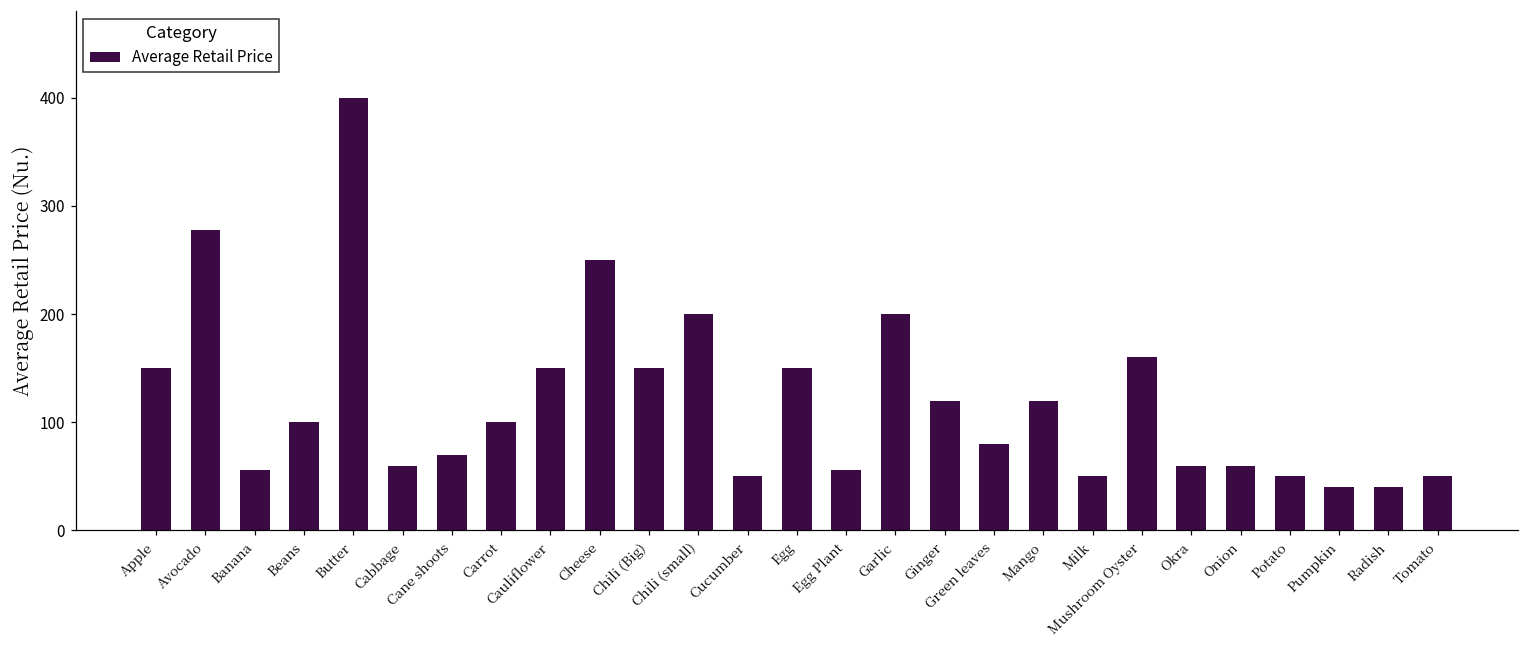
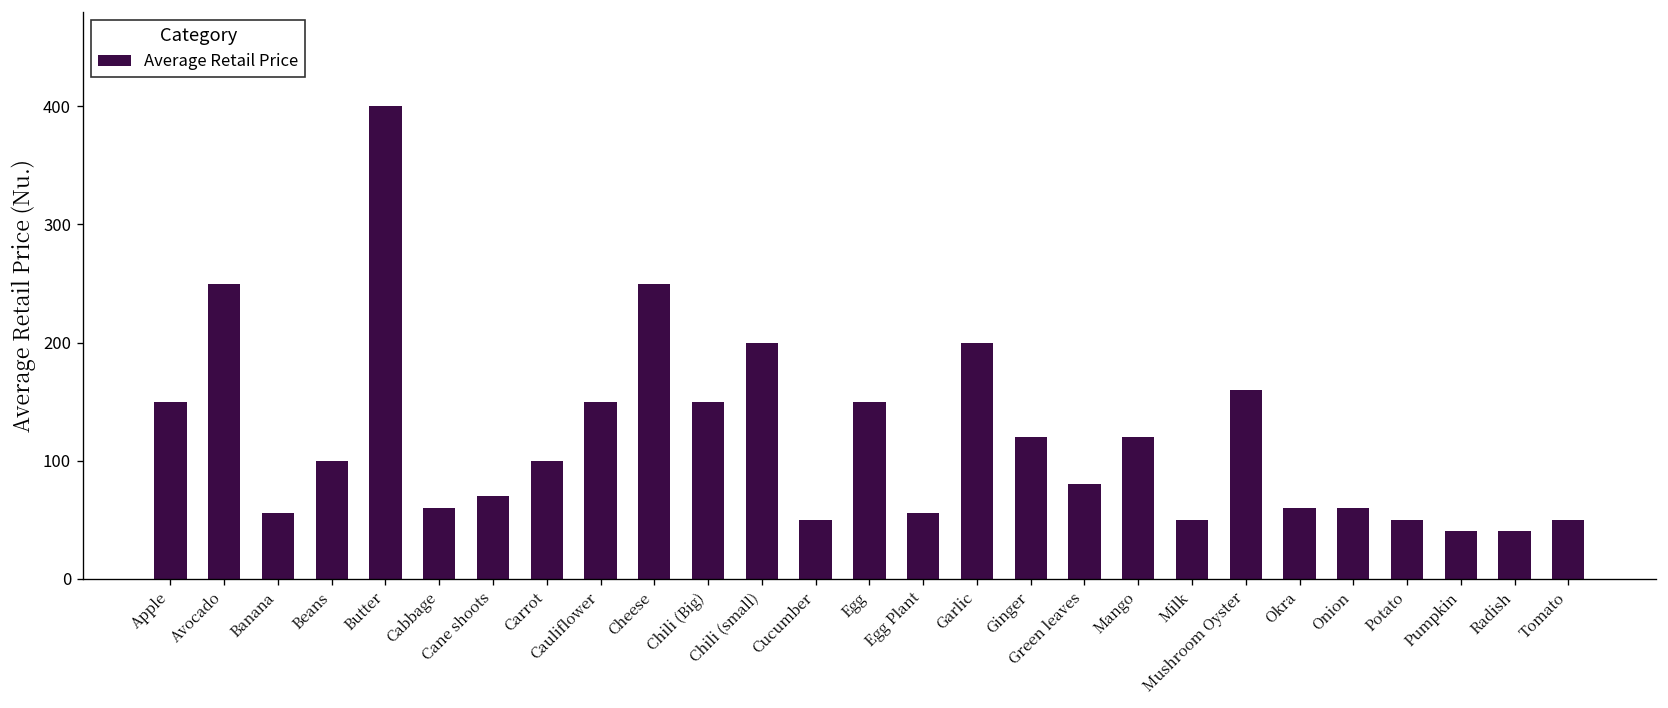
  {
    "Apple": 150,
-   "Avocado": 280,
+   "Avocado": 250,
    "Banana": 60,
    "Beans": 100,
    "Butter": 400,
    "Cabbage": 60,
    "Cane shoots": 70,
    "Carrot": 100,
    "Cauliflower": 150,
    "Cheese": 250,
    "Chili (Big)": 150,
    "Chili (small)": 200,
    "Cucumber": 50,
    "Egg": 150,
    "Egg Plant": 60,
    "Garlic": 200,
    "Ginger": 120,
    "Green leaves": 80,
    "Mango": 120,
    "Milk": 50,
    "Mushroom Oyster": 160,
    "Okra": 60,
    "Onion": 60,
    "Potato": 50,
    "Pumpkin": 40,
    "Radish": 40,
    "Tomato": 50
  }
